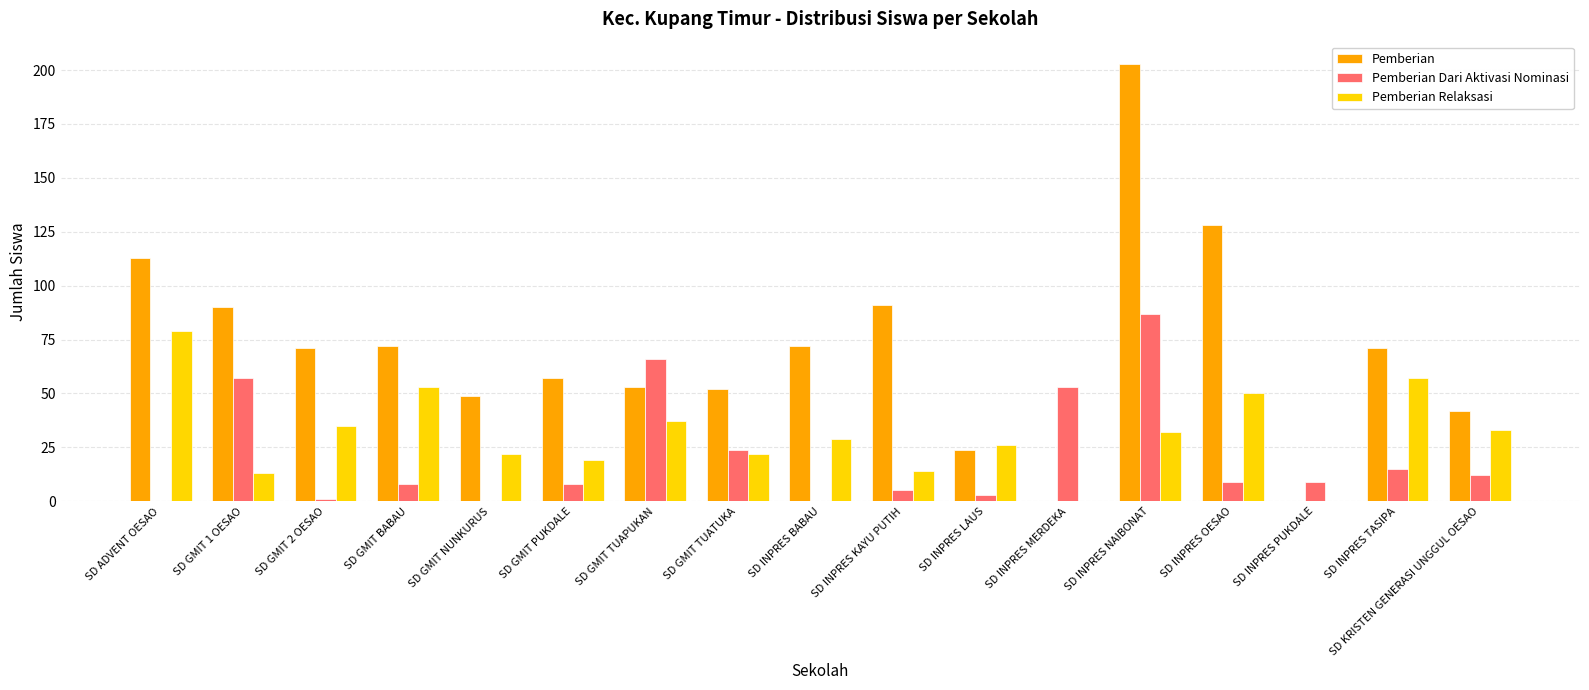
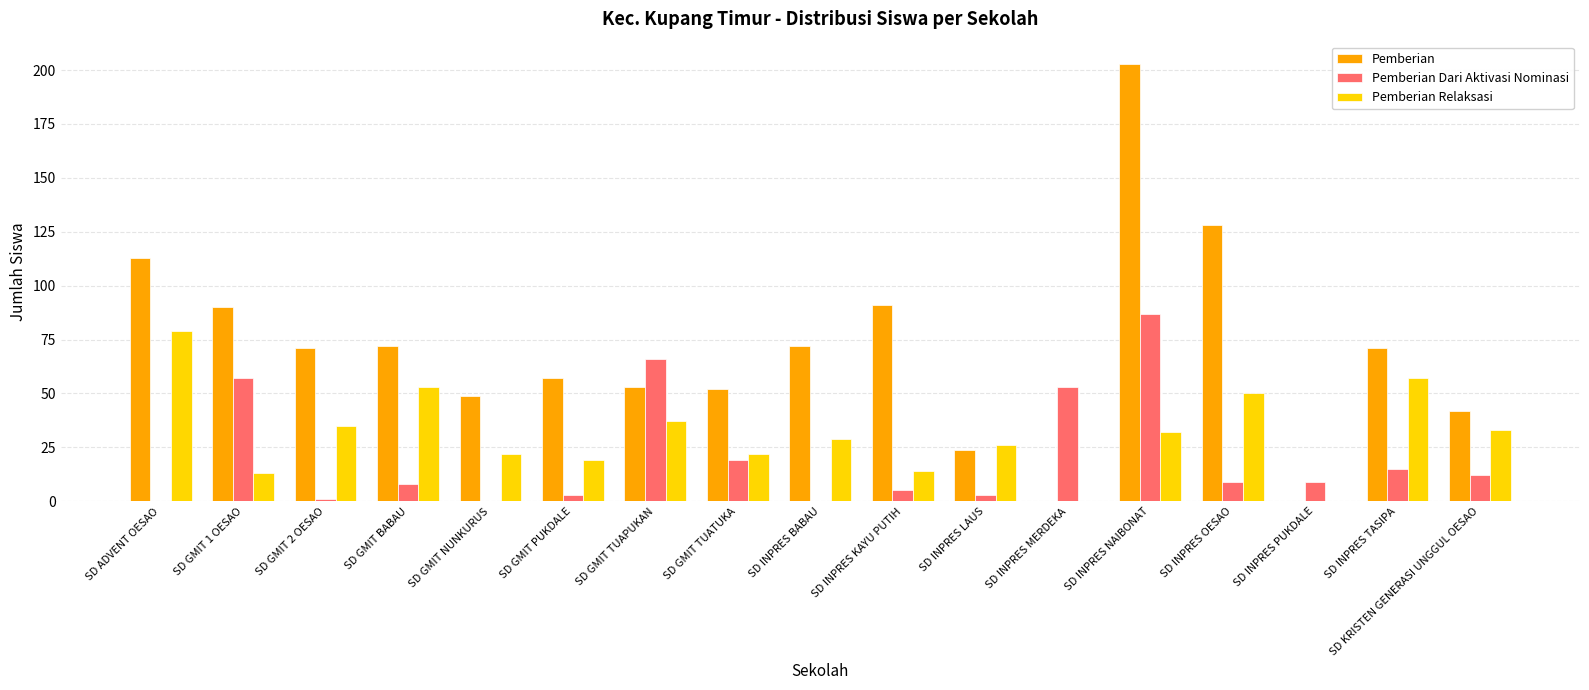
  {
    "Pemberian Dari Aktivasi Nominasi": {
      "SD ADVENT OESAO": 0,
      "SD GMIT 1 OESAO": 57,
      "SD GMIT BABAU": 8,
      "SD GMIT NUNKURUS": 0,
-     "SD GMIT PUKDALE": 8,
+     "SD GMIT PUKDALE": 3,
      "SD GMIT TUAPUKAN": 66,
-     "SD GMIT TUATUKA": 24,
+     "SD GMIT TUATUKA": 19,
      "SD INPRES BABAU": 0,
      "SD INPRES KAYU PUTIH": 5,
      "SD INPRES LAUS": 3,
      "SD INPRES MERDEKA": 53,
      "SD INPRES NAIBONAT": 87,
      "SD INPRES OESAO": 9,
      "SD INPRES PUKDALE": 9,
      "SD INPRES TASIPA": 15,
      "SD KRISTEN GENERASI UNGGUL OESAO": 12
    }
  }
